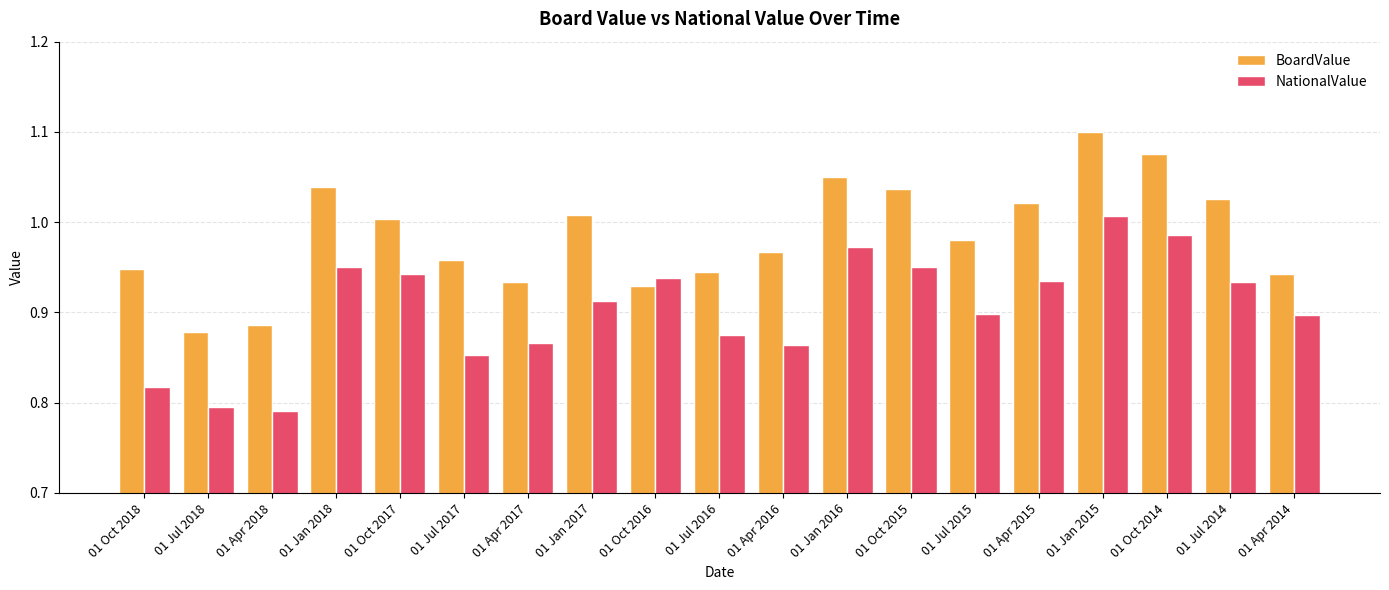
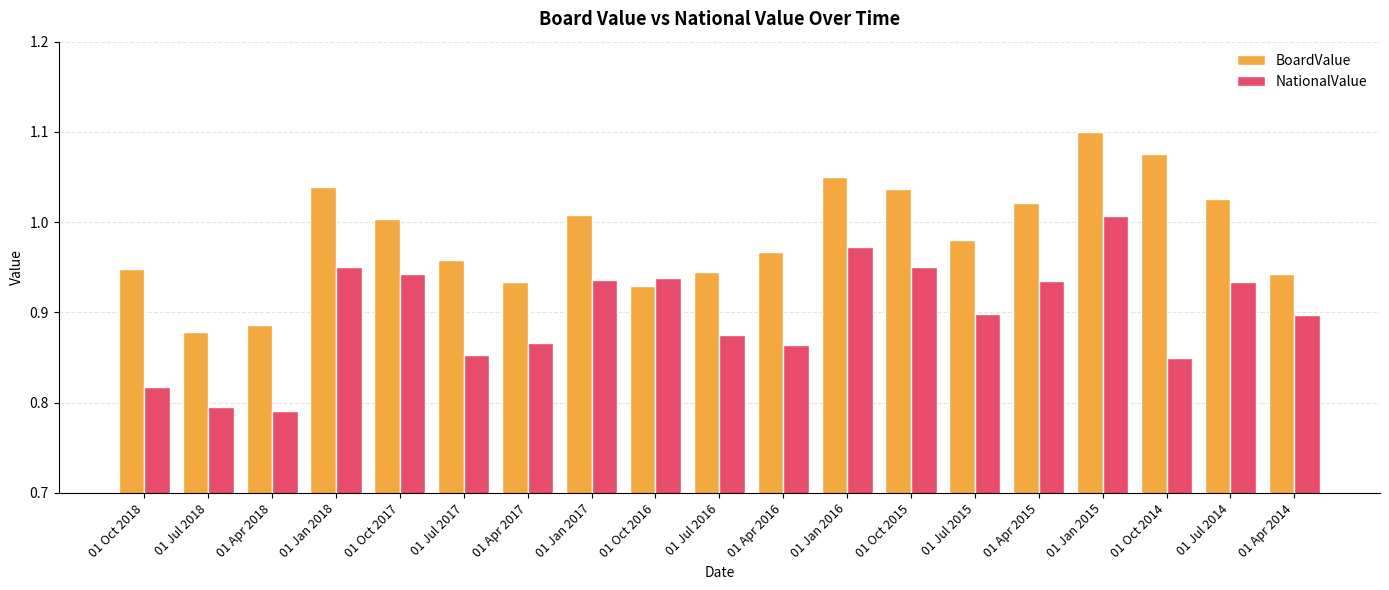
  {
    "BoardValue": {
      "01 Oct 2018": 0.95,
      "01 Jul 2018": 0.88,
      "01 Apr 2018": 0.89,
      "01 Jan 2018": 1.04,
      "01 Oct 2017": 1.00,
      "01 Jul 2017": 0.96,
      "01 Apr 2017": 0.93,
      "01 Jan 2017": 1.01,
      "01 Oct 2016": 0.93,
      "01 Jul 2016": 0.95,
      "01 Apr 2016": 0.97,
      "01 Jan 2016": 1.05,
      "01 Oct 2015": 1.04,
      "01 Jul 2015": 0.98,
      "01 Apr 2015": 1.02,
      "01 Jan 2015": 1.10,
      "01 Oct 2014": 1.08,
      "01 Jul 2014": 1.03,
      "01 Apr 2014": 0.94
    },
    "NationalValue": {
      "01 Oct 2018": 0.82,
      "01 Jul 2018": 0.80,
      "01 Apr 2018": 0.79,
      "01 Jan 2018": 0.95,
      "01 Oct 2017": 0.94,
      "01 Jul 2017": 0.85,
      "01 Apr 2017": 0.87,
-     "01 Jan 2017": 0.91,
+     "01 Jan 2017": 0.94,
      "01 Oct 2016": 0.94,
      "01 Jul 2016": 0.88,
      "01 Apr 2016": 0.86,
      "01 Jan 2016": 0.97,
      "01 Oct 2015": 0.95,
      "01 Jul 2015": 0.90,
      "01 Apr 2015": 0.94,
      "01 Jan 2015": 1.01,
-     "01 Oct 2014": 0.99,
+     "01 Oct 2014": 0.85,
      "01 Jul 2014": 0.93,
      "01 Apr 2014": 0.90
    }
  }
